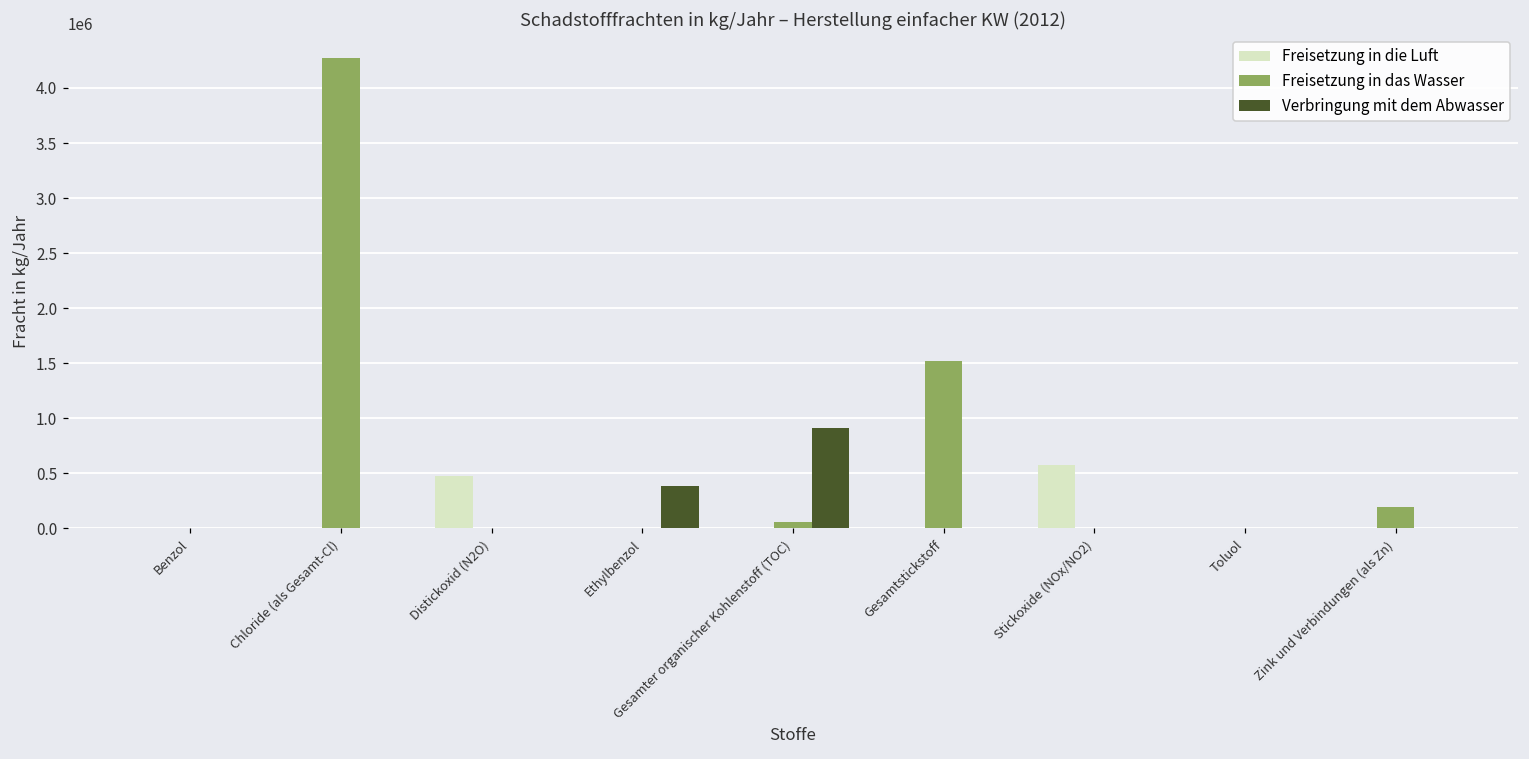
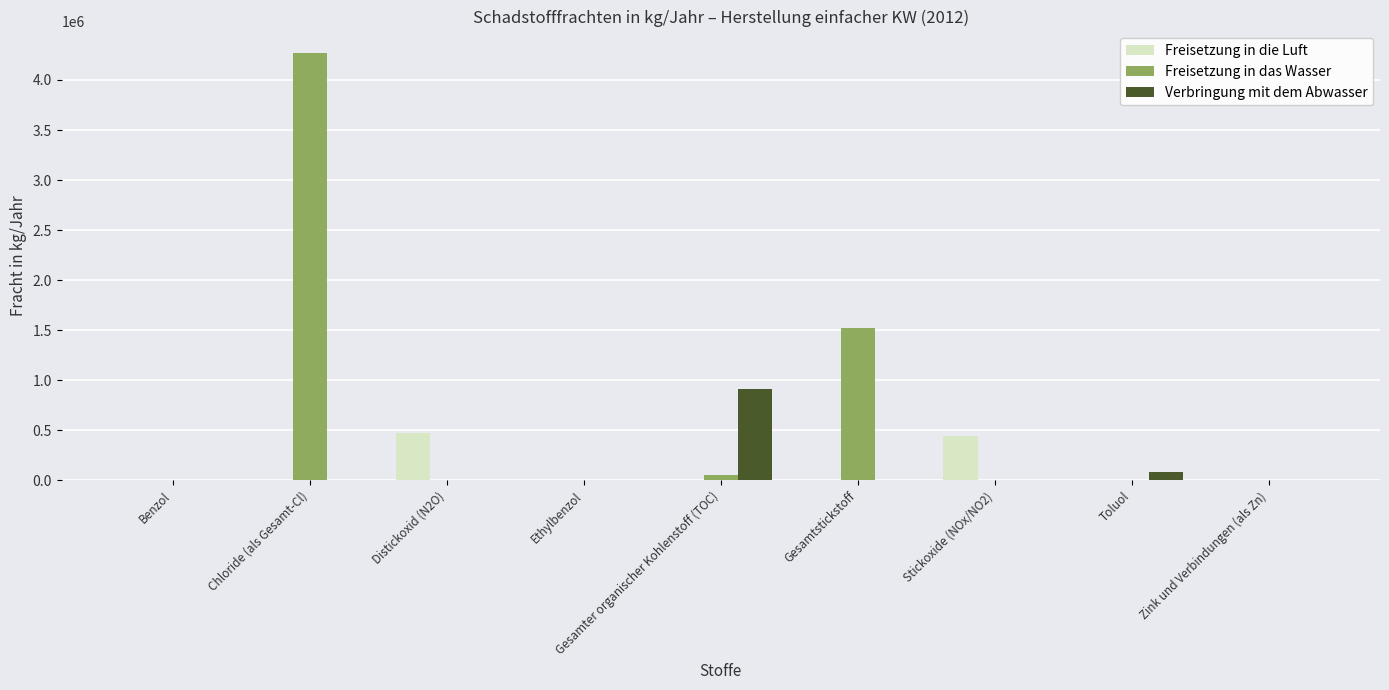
  {
    "Freisetzung in die Luft": {
      "Benzol": 0,
      "Chloride (als Gesamt-Cl)": 0,
      "Distickoxid (N2O)": 470000,
      "Ethylbenzol": 0,
      "Gesamter organischer Kohlenstoff (TOC)": 0,
      "Gesamtstickstoff": 0,
-     "Stickoxide (NOx/NO2)": 580000,
+     "Stickoxide (NOx/NO2)": 450000,
      "Toluol": 0,
      "Zink und Verbindungen (als Zn)": 0
    },
    "Freisetzung in das Wasser": {
      "Benzol": 0,
      "Chloride (als Gesamt-Cl)": 4270000,
      "Distickoxid (N2O)": 0,
      "Ethylbenzol": 0,
      "Gesamter organischer Kohlenstoff (TOC)": 60000,
      "Gesamtstickstoff": 1520000,
      "Stickoxide (NOx/NO2)": 0,
      "Toluol": 0,
-     "Zink und Verbindungen (als Zn)": 200000
+     "Zink und Verbindungen (als Zn)": 0
    },
    "Verbringung mit dem Abwasser": {
      "Chloride (als Gesamt-Cl)": 0,
      "Distickoxid (N2O)": 0,
-     "Ethylbenzol": 380000,
+     "Ethylbenzol": 0,
      "Gesamter organischer Kohlenstoff (TOC)": 910000,
      "Gesamtstickstoff": 0,
      "Stickoxide (NOx/NO2)": 0,
-     "Toluol": 0
+     "Toluol": 90000
    }
  }
